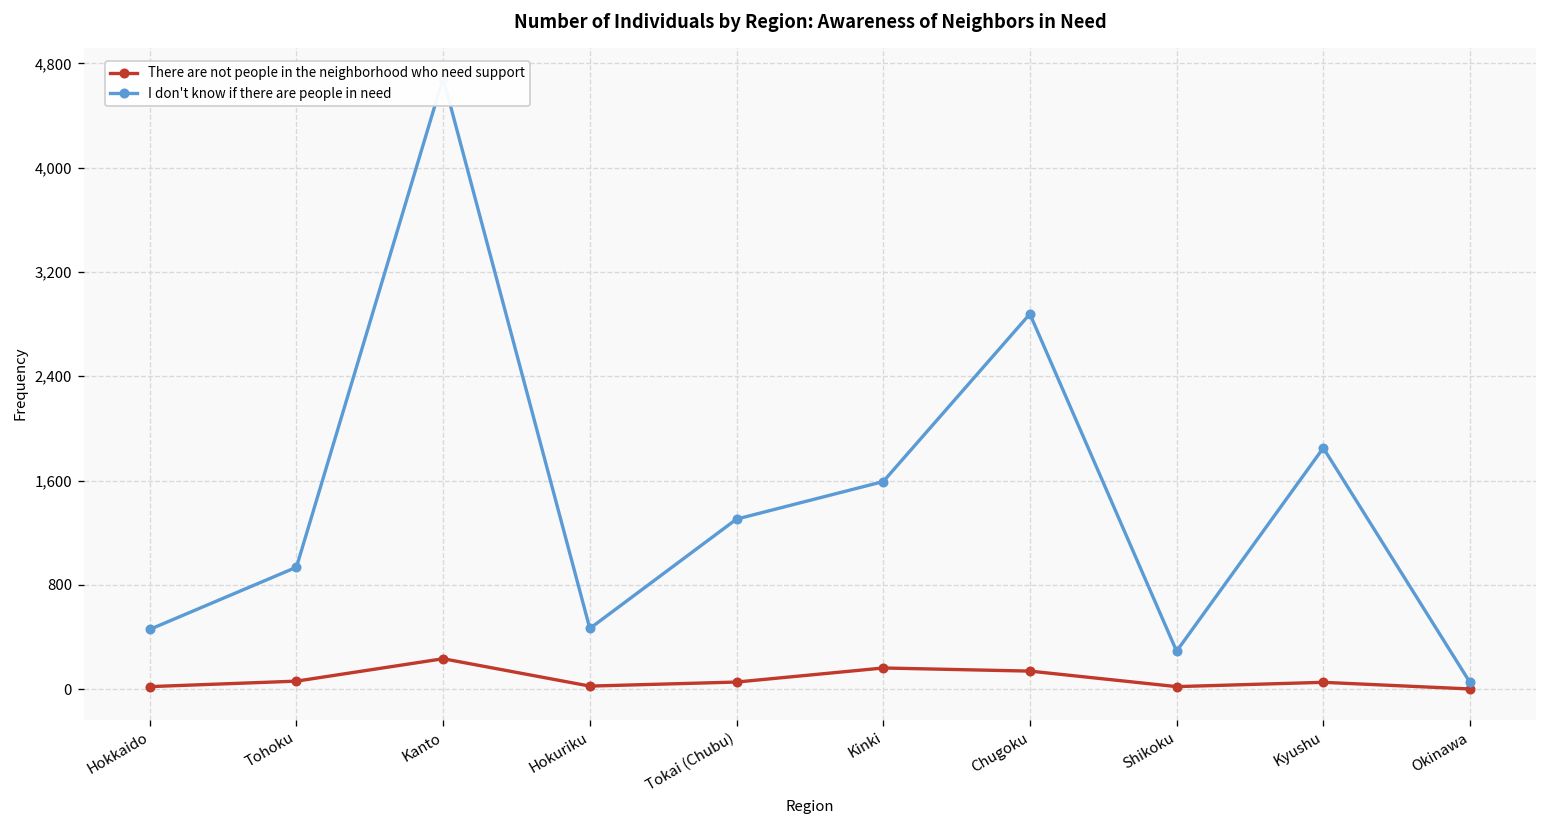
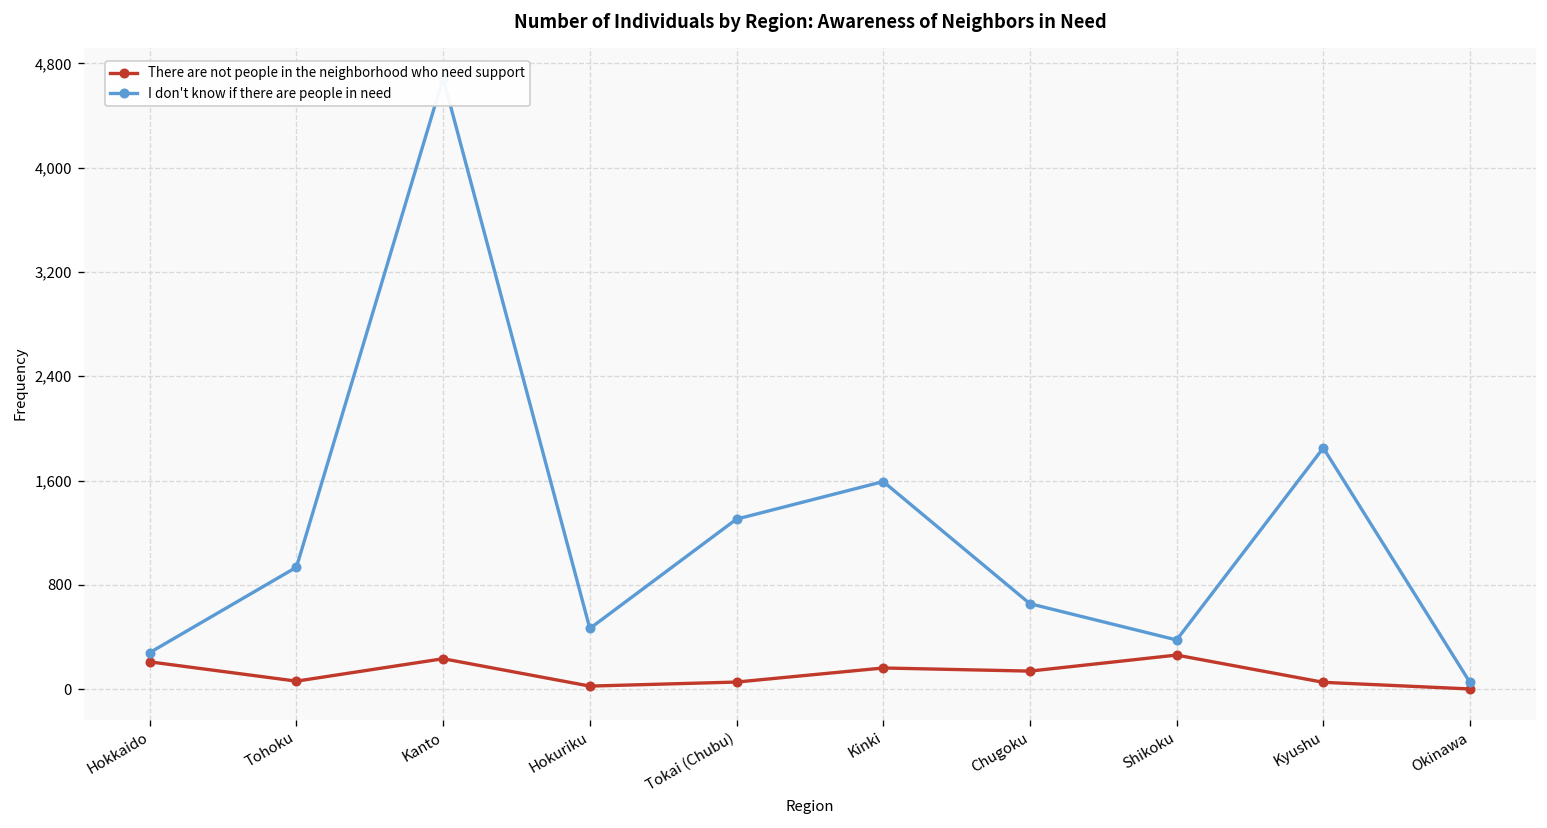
  {
    "There are not people in the neighborhood who need support": {
-     "Hokkaido": "20",
+     "Hokkaido": "210",
      "Tohoku": "60",
      "Kanto": "230",
      "Hokuriku": "20",
      "Tokai (Chubu)": "50",
      "Kinki": "160",
      "Chugoku": "140",
-     "Shikoku": "20",
+     "Shikoku": "260",
      "Kyushu": "50",
      "Okinawa": "0"
    },
    "I don't know if there are people in need": {
-     "Hokkaido": "460",
+     "Hokkaido": "280",
      "Tohoku": "940",
      "Hokuriku": "470",
      "Tokai (Chubu)": "1,300",
      "Kinki": "1,590",
-     "Chugoku": "2,880",
-     "Shikoku": "290",
+     "Chugoku": "660",
+     "Shikoku": "380",
      "Kyushu": "1,850",
      "Okinawa": "50"
    }
  }
